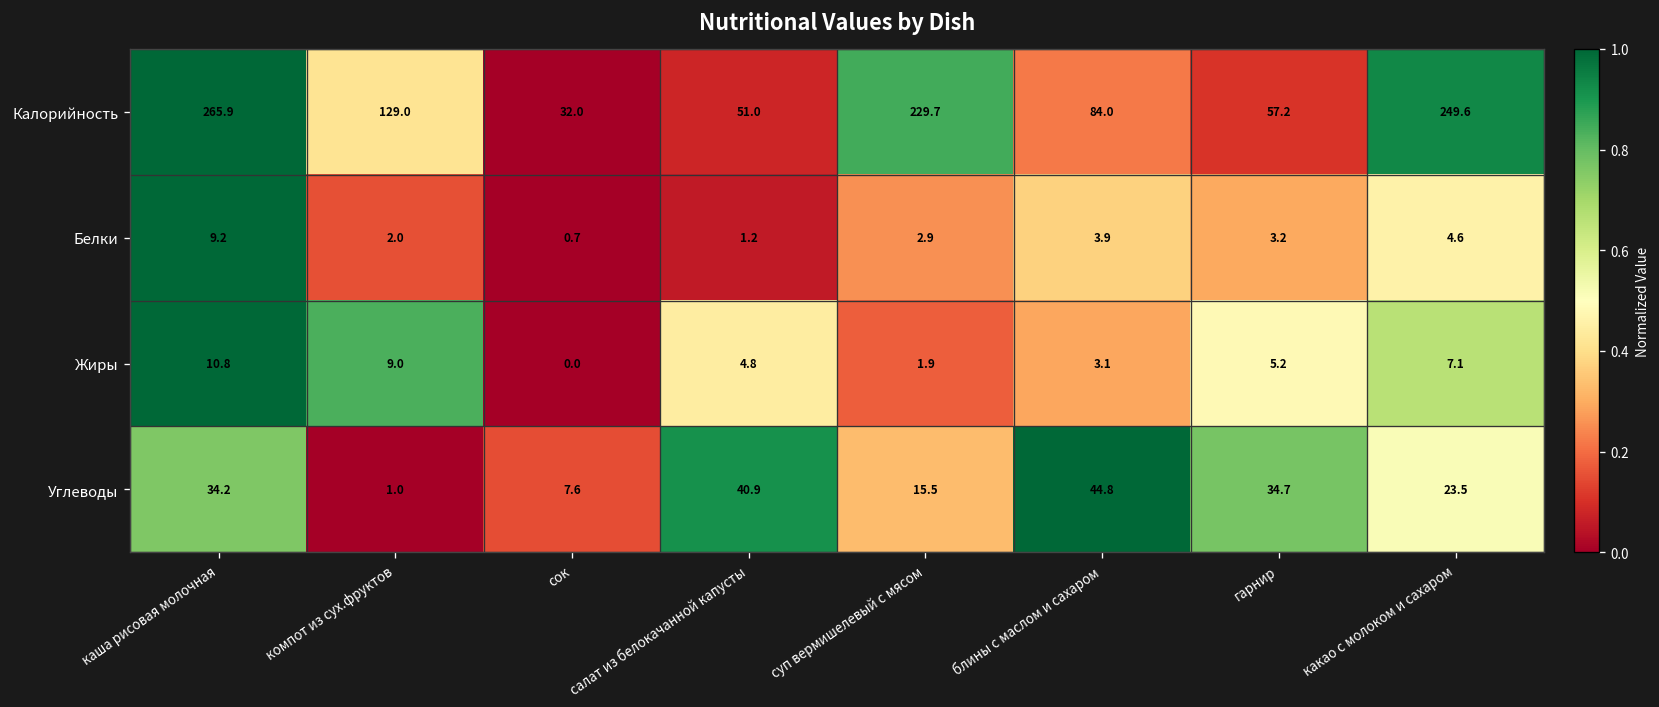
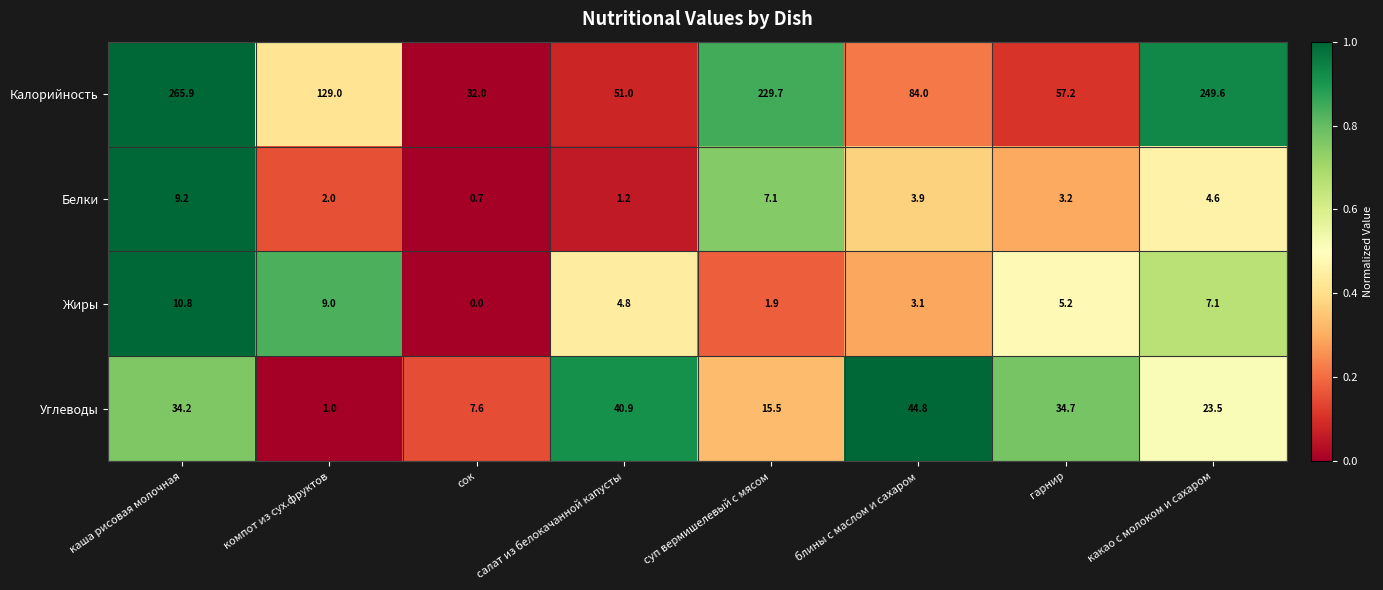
  {
    "Калорийность": {
      "каша рисовая молочная": 265.9,
      "компот из сух.фруктов": 129.0,
      "сок": 32.0,
      "салат из белокачанной капусты": 51.0,
      "суп вермишелевый с мясом": 229.7,
      "блины с маслом и сахаром": 84.0,
      "гарнир": 57.2,
      "какао с молоком и сахаром": 249.6
    },
    "Белки": {
      "каша рисовая молочная": 9.2,
      "компот из сух.фруктов": 2.0,
      "сок": 0.7,
      "салат из белокачанной капусты": 1.2,
-     "суп вермишелевый с мясом": 2.9,
+     "суп вермишелевый с мясом": 7.1,
      "блины с маслом и сахаром": 3.9,
      "гарнир": 3.2,
      "какао с молоком и сахаром": 4.6
    },
    "Жиры": {
      "каша рисовая молочная": 10.8,
      "компот из сух.фруктов": 9.0,
      "сок": 0.0,
      "салат из белокачанной капусты": 4.8,
      "суп вермишелевый с мясом": 1.9,
      "блины с маслом и сахаром": 3.1,
      "гарнир": 5.2,
      "какао с молоком и сахаром": 7.1
    },
    "Углеводы": {
      "каша рисовая молочная": 34.2,
      "компот из сух.фруктов": 1.0,
      "сок": 7.6,
      "салат из белокачанной капусты": 40.9,
      "суп вермишелевый с мясом": 15.5,
      "блины с маслом и сахаром": 44.8,
      "гарнир": 34.7,
      "какао с молоком и сахаром": 23.5
    }
  }
